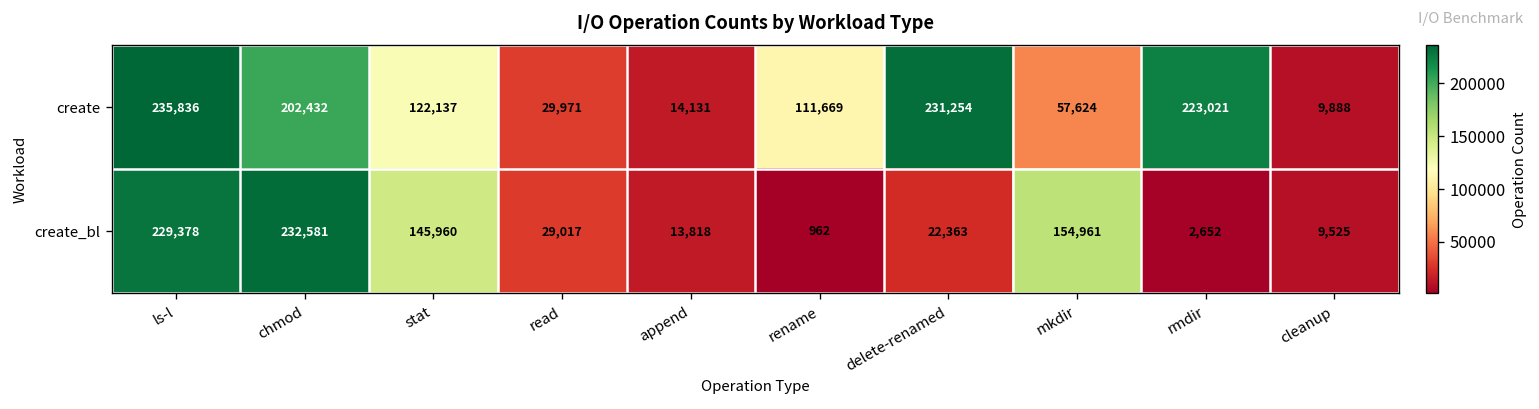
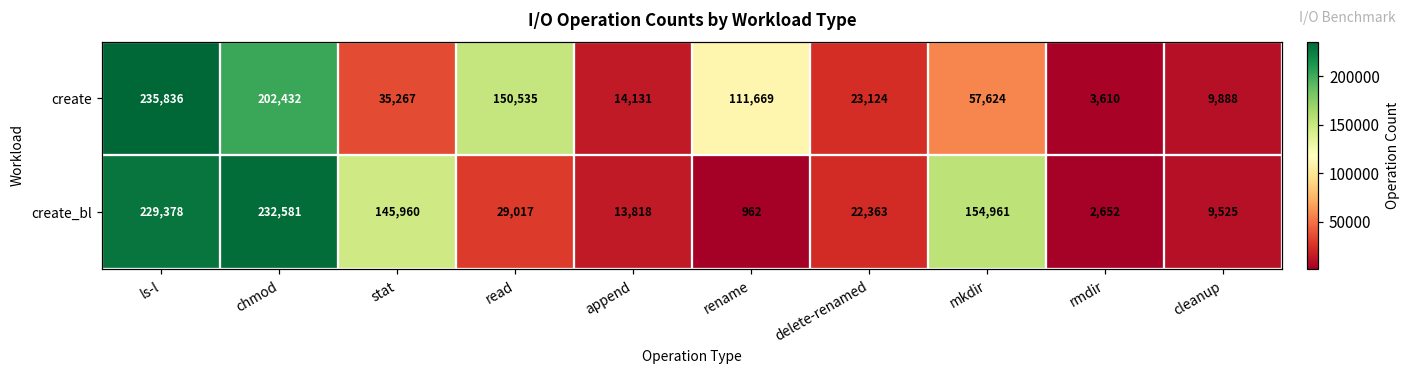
  {
    "create": {
      "ls-l": "235,836",
      "chmod": "202,432",
-     "stat": "122,137",
-     "read": "29,971",
+     "stat": "35,267",
+     "read": "150,535",
      "append": "14,131",
      "rename": "111,669",
-     "delete-renamed": "231,254",
+     "delete-renamed": "23,124",
      "mkdir": "57,624",
-     "rmdir": "223,021",
+     "rmdir": "3,610",
      "cleanup": "9,888"
    },
    "create_bl": {
      "ls-l": "229,378",
      "chmod": "232,581",
      "stat": "145,960",
      "read": "29,017",
      "append": "13,818",
      "rename": "962",
      "delete-renamed": "22,363",
      "mkdir": "154,961",
      "rmdir": "2,652",
      "cleanup": "9,525"
    }
  }
